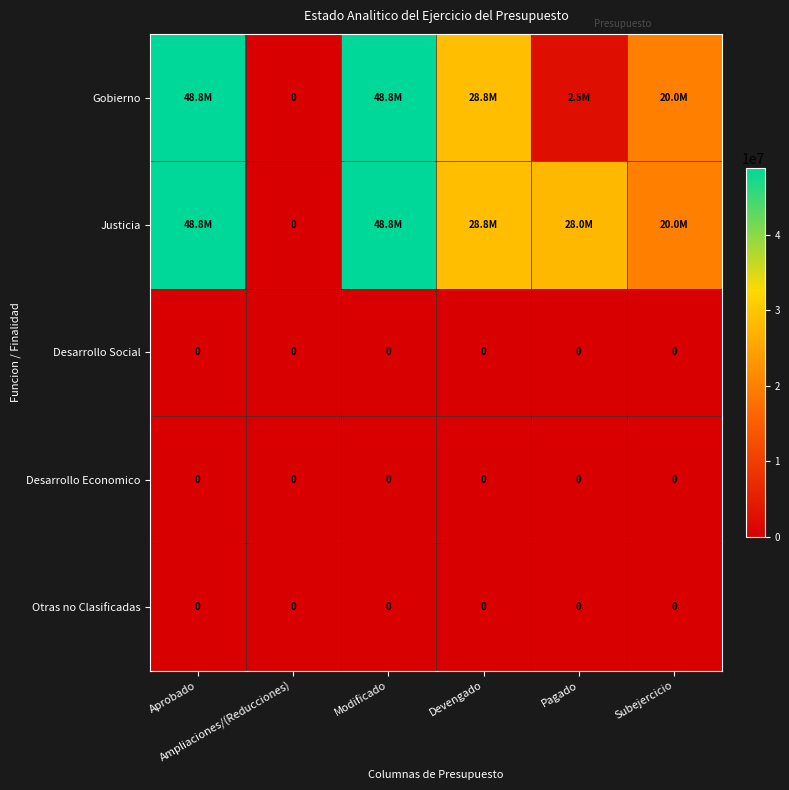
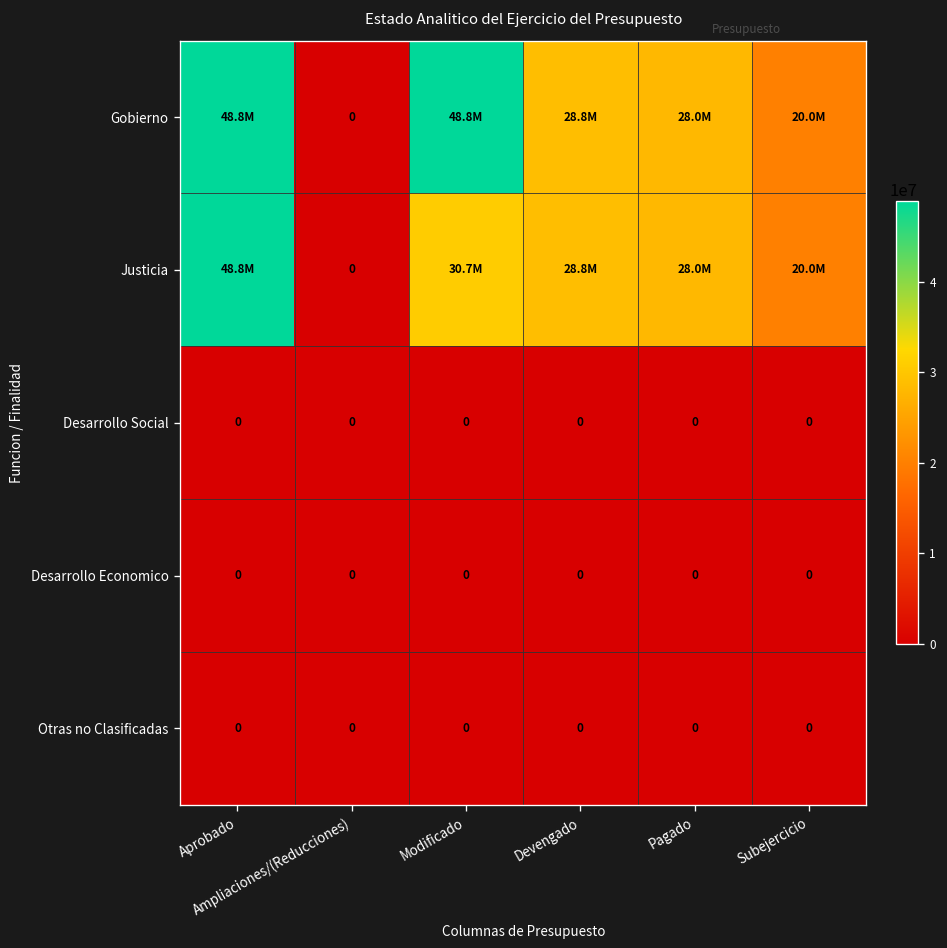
  {
    "Gobierno": {
      "Aprobado": "48.8M",
      "Ampliaciones/(Reducciones)": "0",
      "Modificado": "48.8M",
      "Devengado": "28.8M",
-     "Pagado": "2.5M",
+     "Pagado": "28.0M",
      "Subejercicio": "20.0M"
    },
    "Justicia": {
      "Aprobado": "48.8M",
      "Ampliaciones/(Reducciones)": "0",
-     "Modificado": "48.8M",
+     "Modificado": "30.7M",
      "Devengado": "28.8M",
      "Pagado": "28.0M",
      "Subejercicio": "20.0M"
    },
    "Desarrollo Social": {
      "Aprobado": "0",
      "Ampliaciones/(Reducciones)": "0",
      "Modificado": "0",
      "Devengado": "0",
      "Pagado": "0",
      "Subejercicio": "0"
    },
    "Desarrollo Economico": {
      "Aprobado": "0",
      "Ampliaciones/(Reducciones)": "0",
      "Modificado": "0",
      "Devengado": "0",
      "Pagado": "0",
      "Subejercicio": "0"
    },
    "Otras no Clasificadas": {
      "Aprobado": "0",
      "Ampliaciones/(Reducciones)": "0",
      "Modificado": "0",
      "Devengado": "0",
      "Pagado": "0",
      "Subejercicio": "0"
    }
  }
